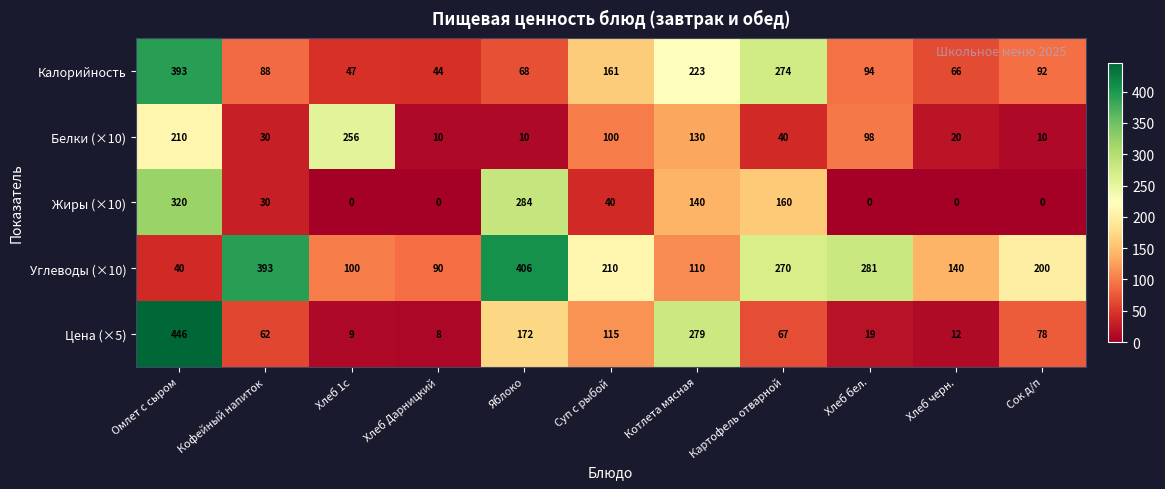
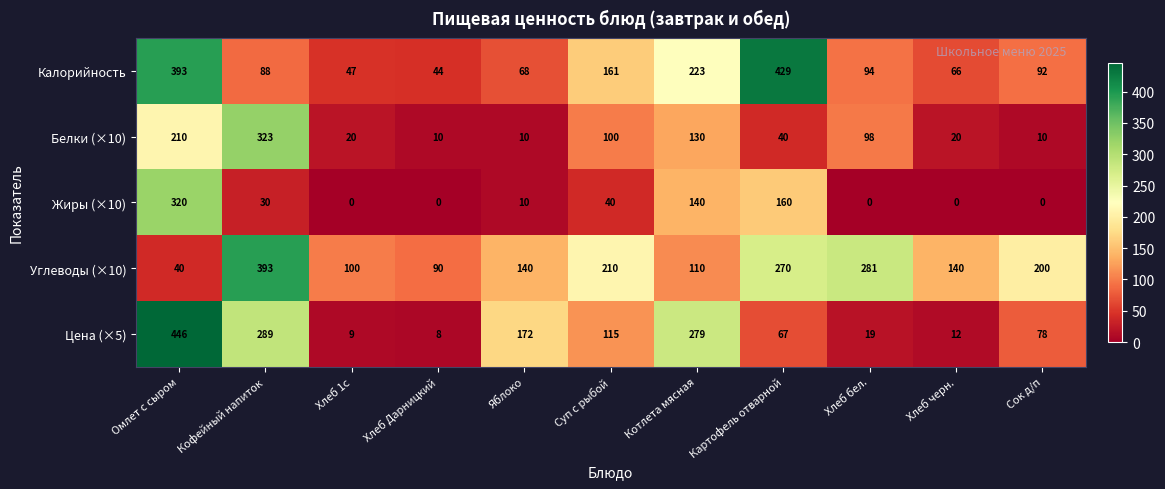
  {
    "Калорийность": {
      "Омлет с сыром": 393,
      "Кофейный напиток": 88,
      "Хлеб 1с": 47,
      "Хлеб Дарницкий": 44,
      "Яблоко": 68,
      "Суп с рыбой": 161,
      "Котлета мясная": 223,
-     "Картофель отварной": 274,
+     "Картофель отварной": 429,
      "Хлеб бел.": 94,
      "Хлеб черн.": 66
    },
    "Белки (×10)": {
      "Омлет с сыром": 210,
-     "Кофейный напиток": 30,
-     "Хлеб 1с": 256,
+     "Кофейный напиток": 323,
+     "Хлеб 1с": 20,
      "Хлеб Дарницкий": 10,
      "Яблоко": 10,
      "Суп с рыбой": 100,
      "Котлета мясная": 130,
      "Картофель отварной": 40,
      "Хлеб бел.": 98,
      "Хлеб черн.": 20,
      "Сок д/п": 10
    },
    "Жиры (×10)": {
      "Омлет с сыром": 320,
      "Кофейный напиток": 30,
      "Хлеб 1с": 0,
      "Хлеб Дарницкий": 0,
-     "Яблоко": 284,
+     "Яблоко": 10,
      "Суп с рыбой": 40,
      "Котлета мясная": 140,
      "Картофель отварной": 160,
      "Хлеб бел.": 0,
      "Хлеб черн.": 0,
      "Сок д/п": 0
    },
    "Углеводы (×10)": {
      "Омлет с сыром": 40,
      "Кофейный напиток": 393,
      "Хлеб 1с": 100,
      "Хлеб Дарницкий": 90,
-     "Яблоко": 406,
+     "Яблоко": 140,
      "Суп с рыбой": 210,
      "Котлета мясная": 110,
      "Картофель отварной": 270,
      "Хлеб бел.": 281,
      "Хлеб черн.": 140,
      "Сок д/п": 200
    },
    "Цена (×5)": {
      "Омлет с сыром": 446,
-     "Кофейный напиток": 62,
+     "Кофейный напиток": 289,
      "Хлеб 1с": 9,
      "Хлеб Дарницкий": 8,
      "Яблоко": 172,
      "Суп с рыбой": 115,
      "Котлета мясная": 279,
      "Картофель отварной": 67,
      "Хлеб бел.": 19,
      "Хлеб черн.": 12,
      "Сок д/п": 78
    }
  }
